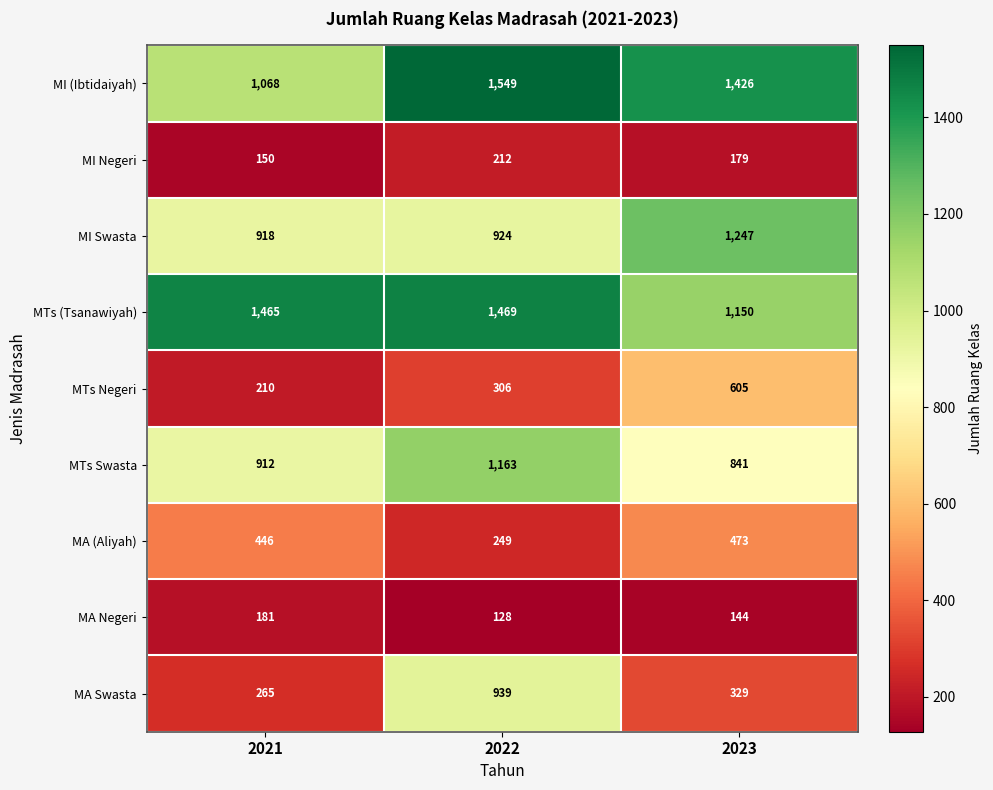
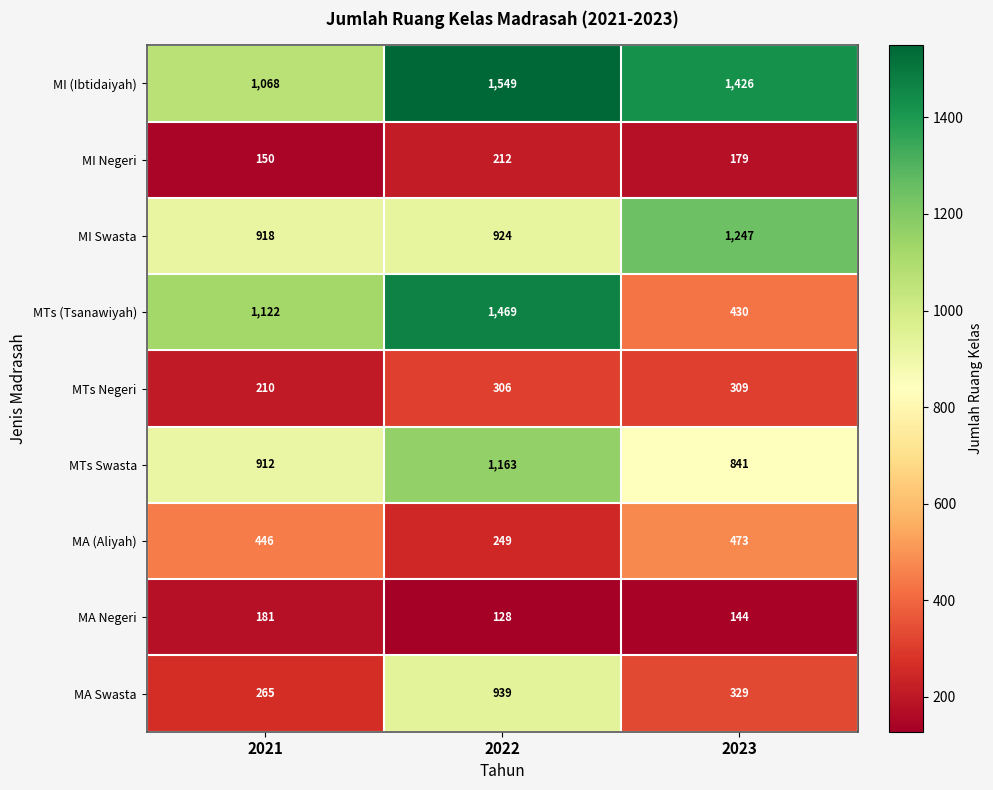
  {
    "MI (Ibtidaiyah)": {
      "2021": "1,068",
      "2022": "1,549",
      "2023": "1,426"
    },
    "MI Negeri": {
      "2021": "150",
      "2022": "212",
      "2023": "179"
    },
    "MI Swasta": {
      "2021": "918",
      "2022": "924",
      "2023": "1,247"
    },
    "MTs (Tsanawiyah)": {
-     "2021": "1,465",
+     "2021": "1,122",
      "2022": "1,469",
-     "2023": "1,150"
+     "2023": "430"
    },
    "MTs Negeri": {
      "2021": "210",
      "2022": "306",
-     "2023": "605"
+     "2023": "309"
    },
    "MTs Swasta": {
      "2021": "912",
      "2022": "1,163",
      "2023": "841"
    },
    "MA (Aliyah)": {
      "2021": "446",
      "2022": "249",
      "2023": "473"
    },
    "MA Negeri": {
      "2021": "181",
      "2022": "128",
      "2023": "144"
    },
    "MA Swasta": {
      "2021": "265",
      "2022": "939",
      "2023": "329"
    }
  }
